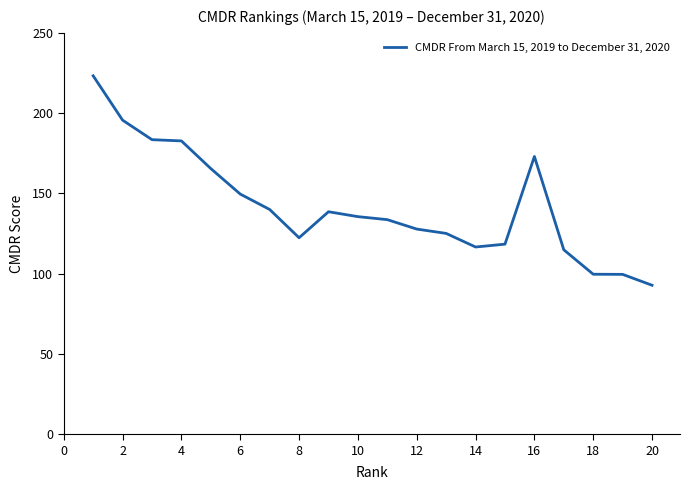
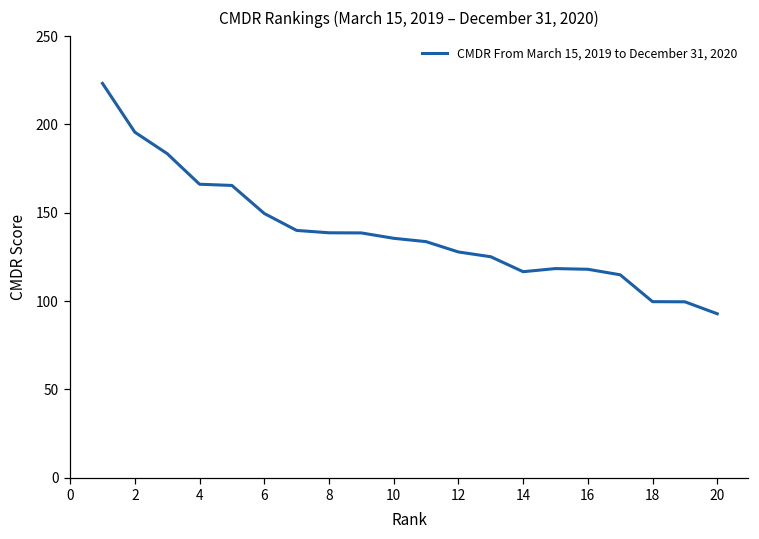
  {
    "2": 196,
-   "4": 183,
+   "4": 166,
    "6": 150,
-   "8": 122,
+   "8": 139,
    "10": 136,
    "12": 128,
    "14": 117,
-   "16": 173,
+   "16": 118,
    "18": 100,
    "20": 93
  }
